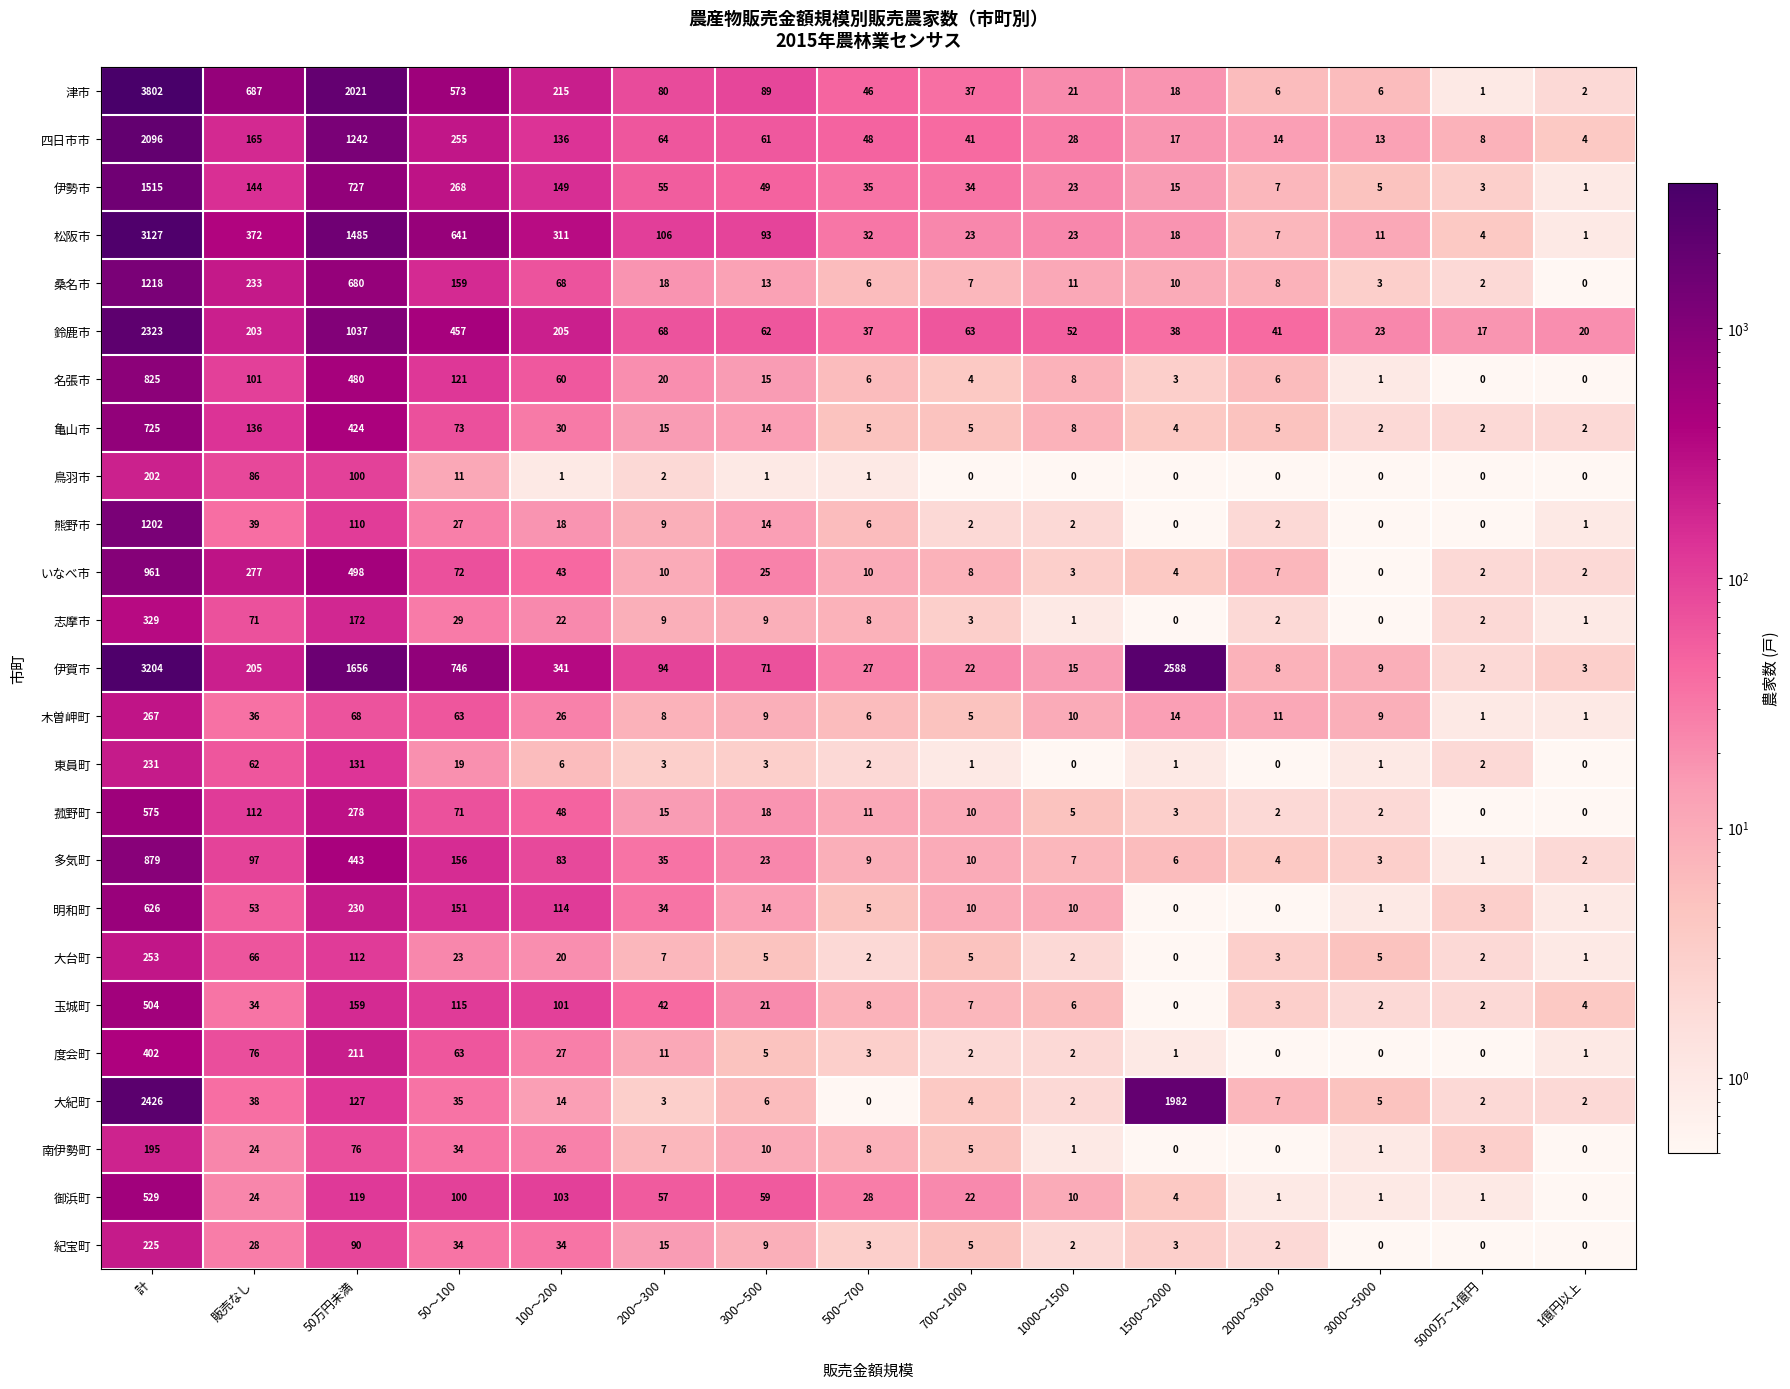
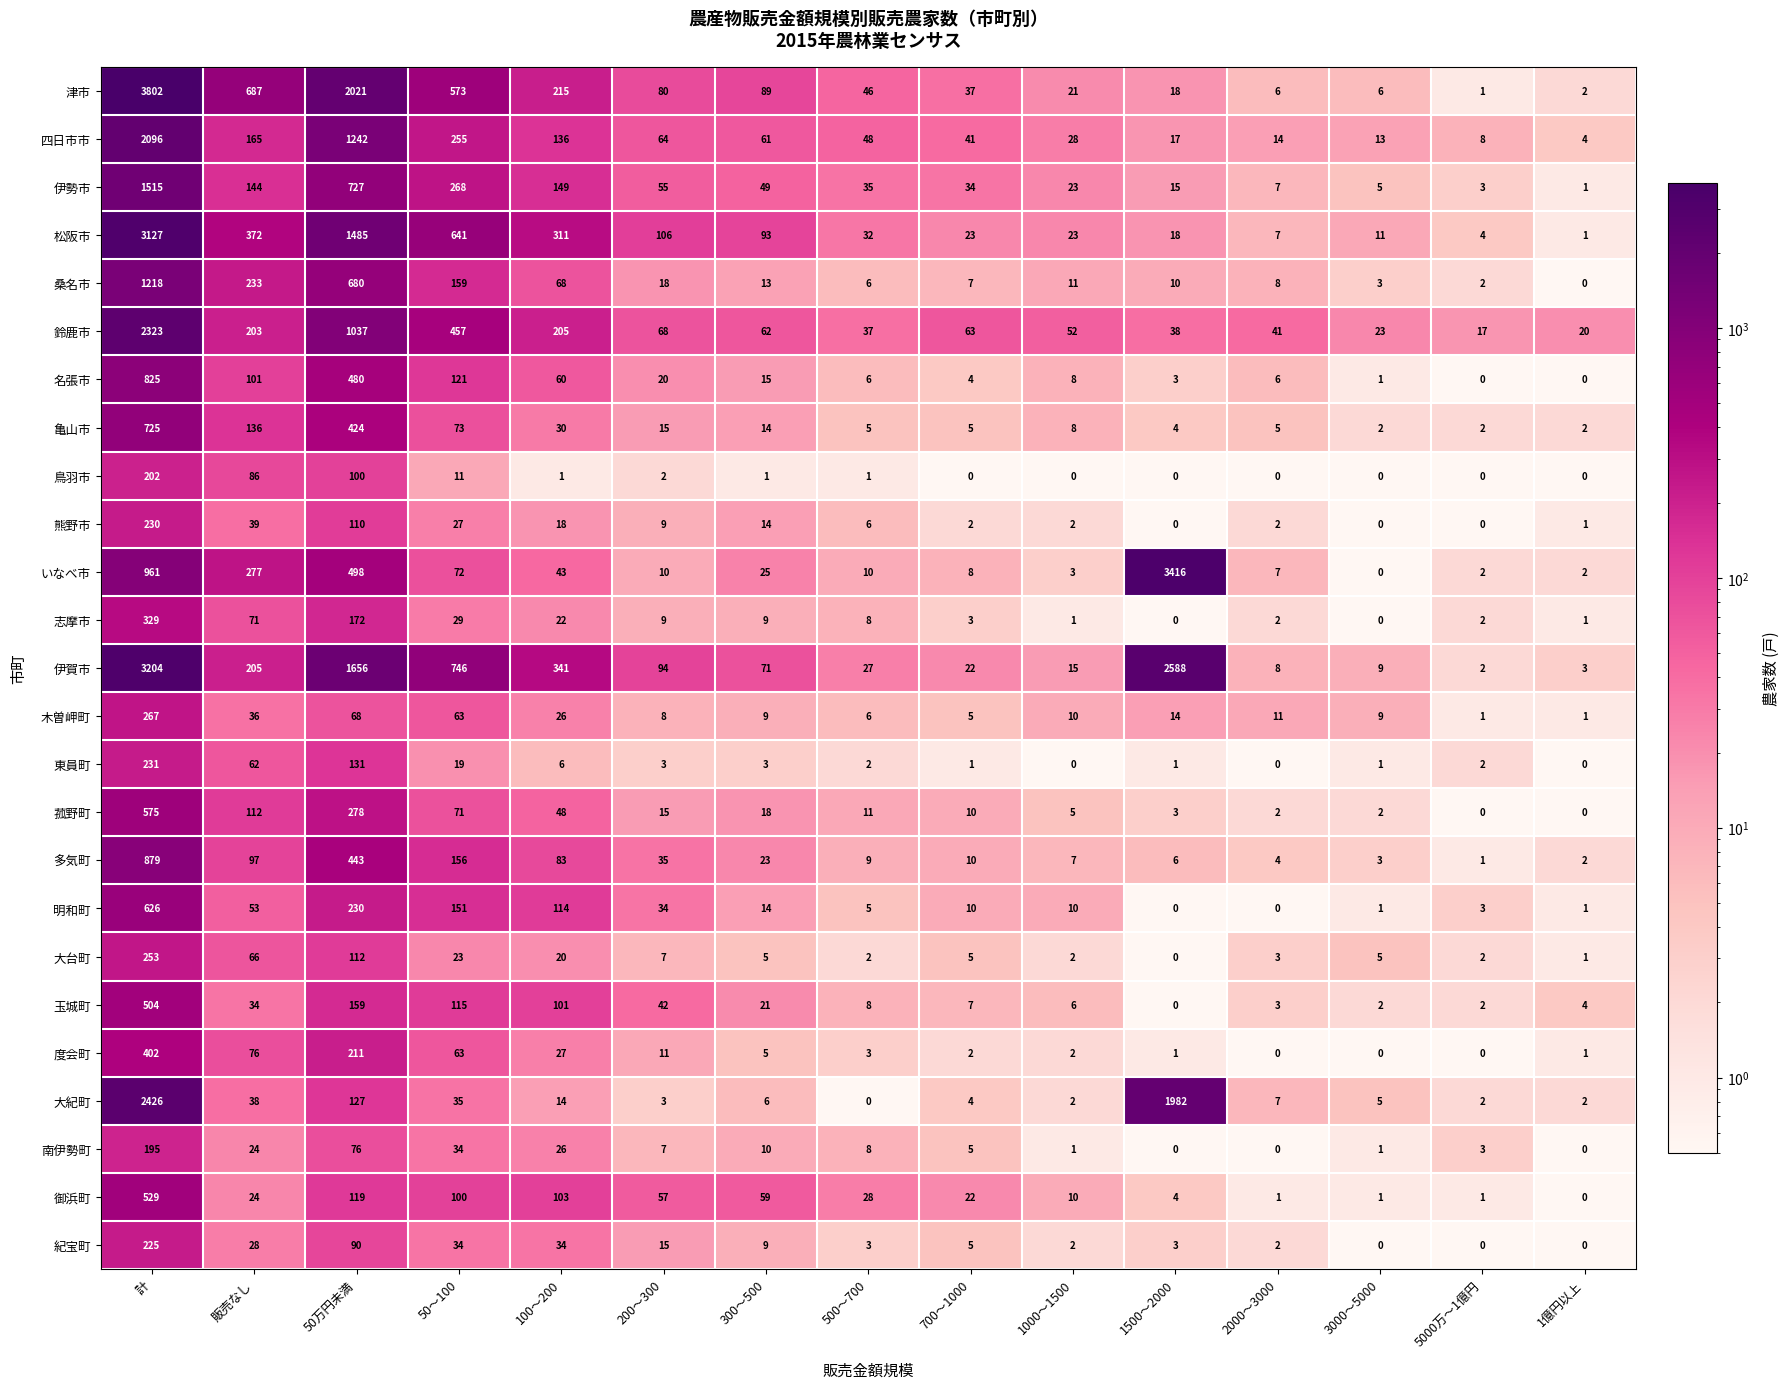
  {
    "熊野市": {
-     "計": 1202,
+     "計": 230,
      "販売なし": 39,
      "50万円未満": 110,
      "50～100": 27,
      "100～200": 18,
      "200～300": 9,
      "300～500": 14,
      "500～700": 6,
      "700～1000": 2,
      "1000～1500": 2,
      "1500～2000": 0,
      "2000～3000": 2,
      "3000～5000": 0,
      "5000万～1億円": 0,
      "1億円以上": 1
    },
    "いなべ市": {
      "計": 961,
      "販売なし": 277,
      "50万円未満": 498,
      "50～100": 72,
      "100～200": 43,
      "200～300": 10,
      "300～500": 25,
      "500～700": 10,
      "700～1000": 8,
      "1000～1500": 3,
-     "1500～2000": 4,
+     "1500～2000": 3416,
      "2000～3000": 7,
      "3000～5000": 0,
      "5000万～1億円": 2,
      "1億円以上": 2
    }
  }
